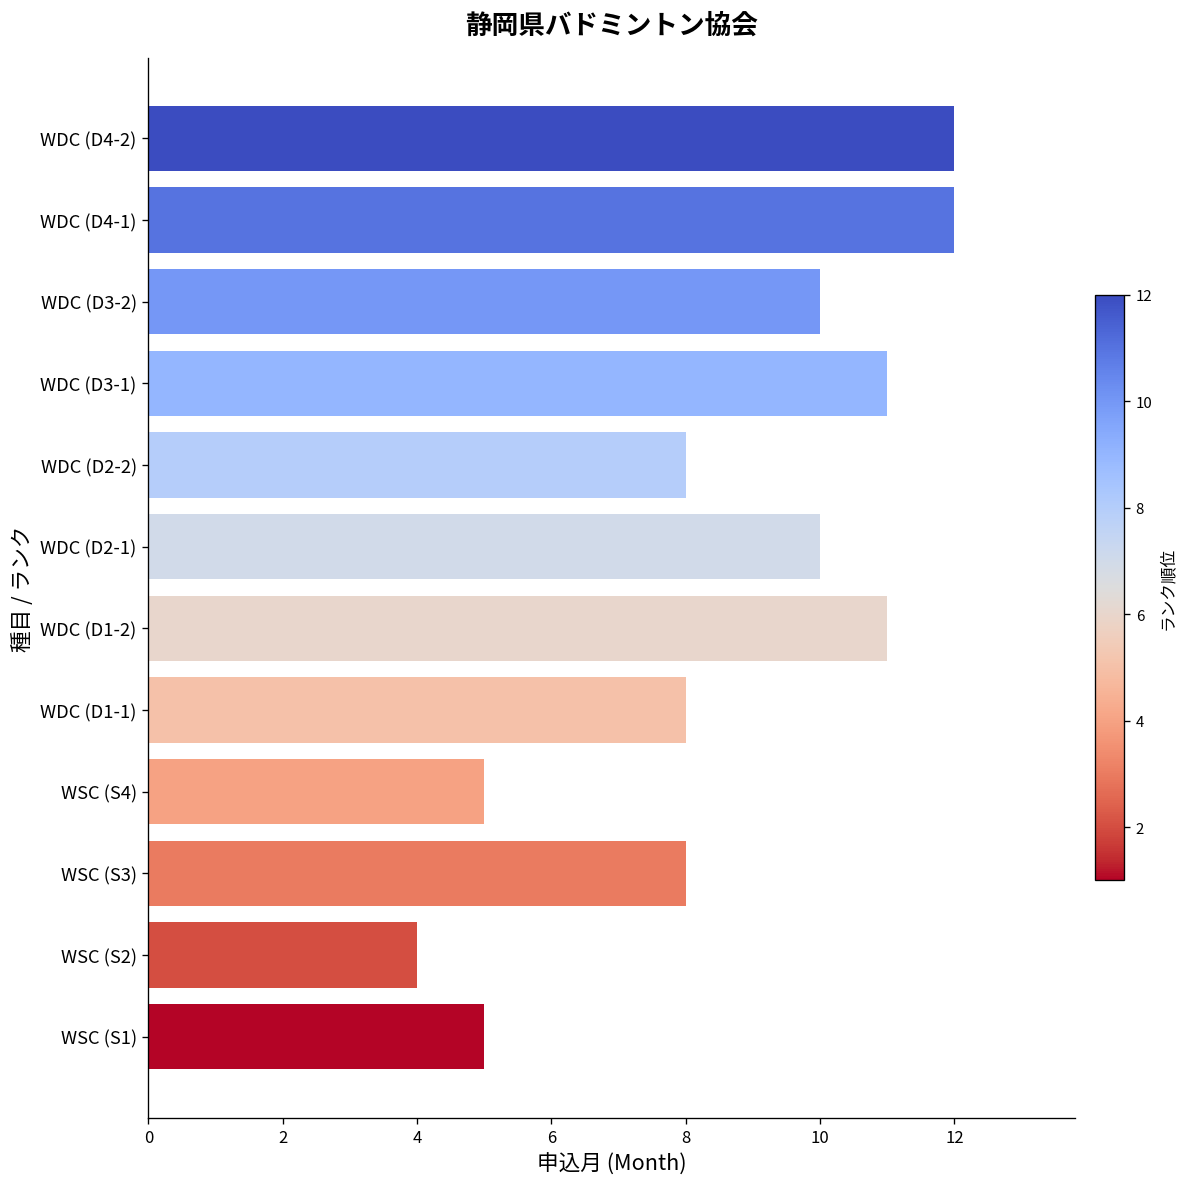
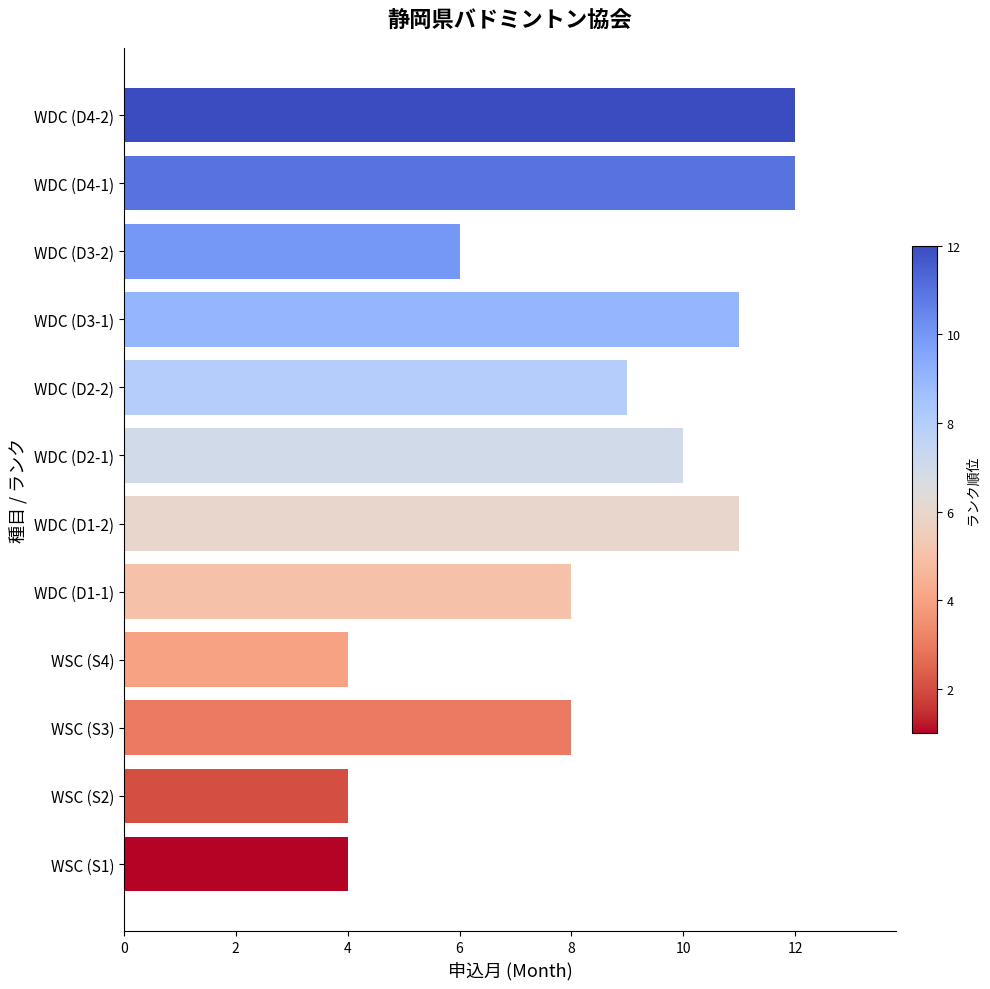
  {
    "WDC (D4-2)": 12,
    "WDC (D4-1)": 12,
-   "WDC (D3-2)": 10,
+   "WDC (D3-2)": 6,
    "WDC (D3-1)": 11,
-   "WDC (D2-2)": 8,
+   "WDC (D2-2)": 9,
    "WDC (D2-1)": 10,
    "WDC (D1-2)": 11,
    "WDC (D1-1)": 8,
-   "WSC (S4)": 5,
+   "WSC (S4)": 4,
    "WSC (S3)": 8,
    "WSC (S2)": 4,
-   "WSC (S1)": 5
+   "WSC (S1)": 4
  }
